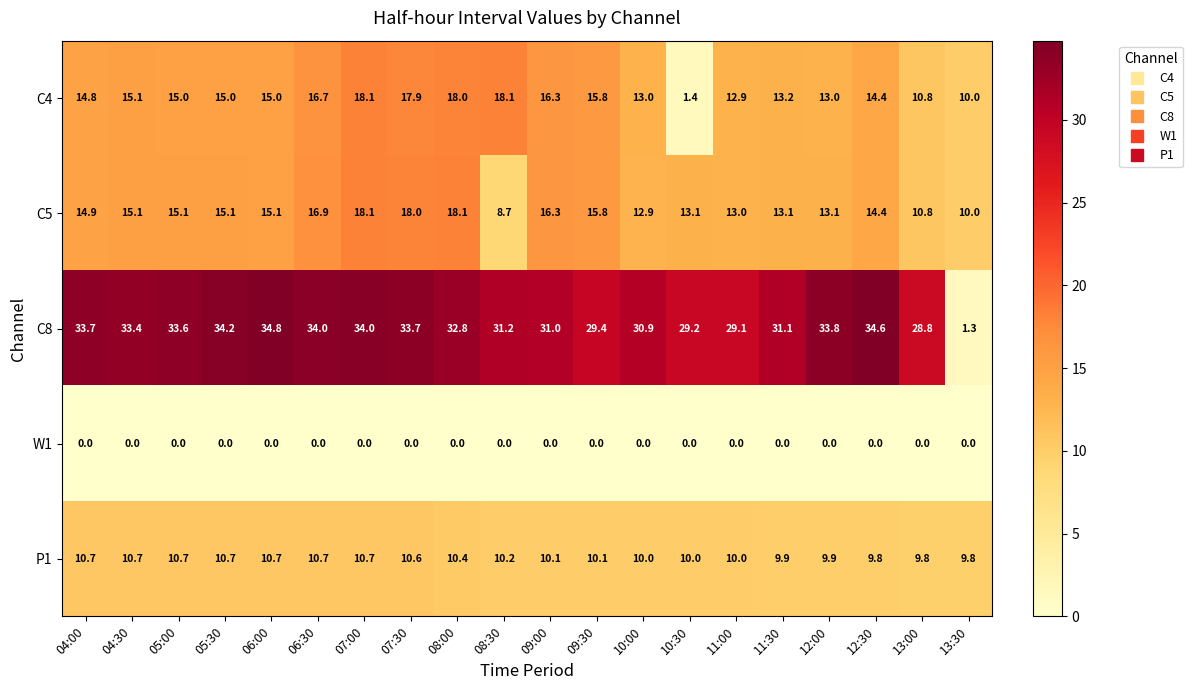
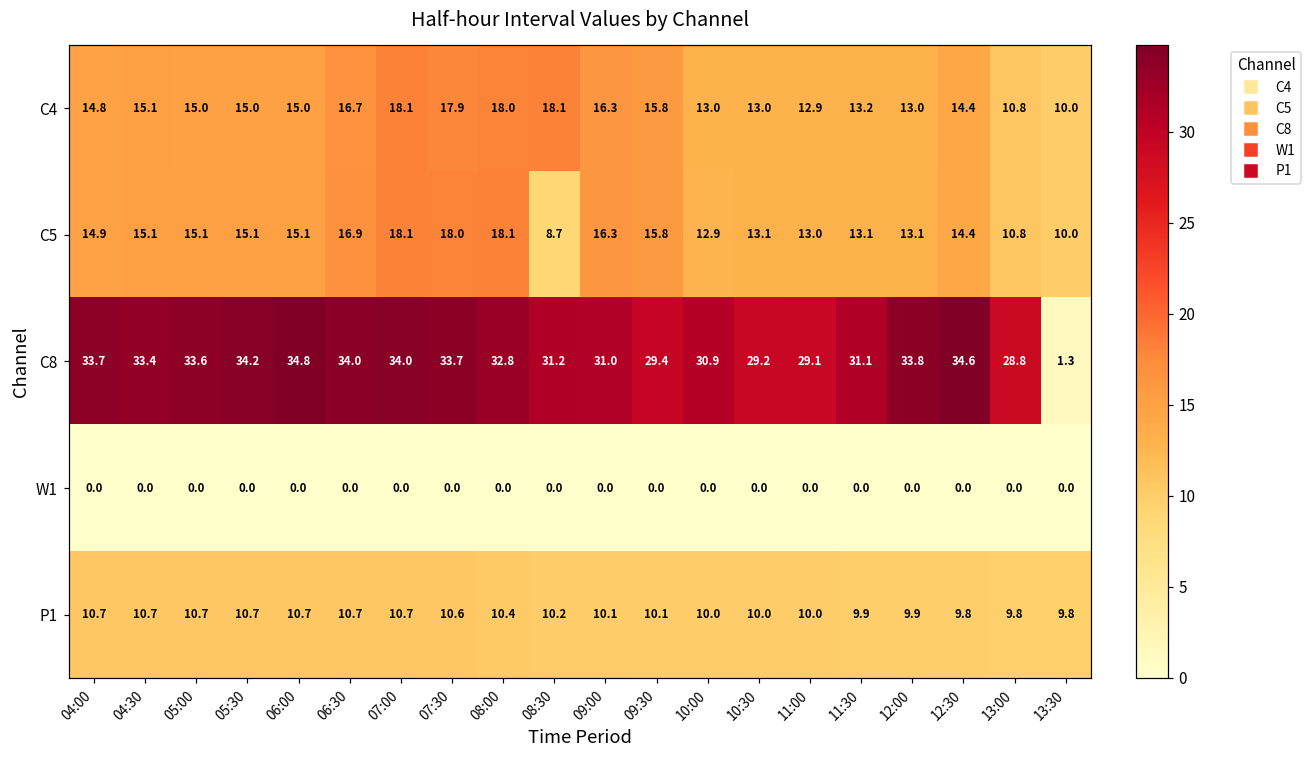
  {
    "C4": {
      "04:00": 14.8,
      "04:30": 15.1,
      "05:00": 15.0,
      "05:30": 15.0,
      "06:00": 15.0,
      "06:30": 16.7,
      "07:00": 18.1,
      "07:30": 17.9,
      "08:00": 18.0,
      "08:30": 18.1,
      "09:00": 16.3,
      "09:30": 15.8,
      "10:00": 13.0,
-     "10:30": 1.4,
+     "10:30": 13.0,
      "11:00": 12.9,
      "11:30": 13.2,
      "12:00": 13.0,
      "12:30": 14.4,
      "13:00": 10.8,
      "13:30": 10.0
    },
    "C5": {
      "04:00": 14.9,
      "04:30": 15.1,
      "05:00": 15.1,
      "05:30": 15.1,
      "06:00": 15.1,
      "06:30": 16.9,
      "07:00": 18.1,
      "07:30": 18.0,
      "08:00": 18.1,
      "08:30": 8.7,
      "09:00": 16.3,
      "09:30": 15.8,
      "10:00": 12.9,
      "10:30": 13.1,
      "11:00": 13.0,
      "11:30": 13.1,
      "12:00": 13.1,
      "12:30": 14.4,
      "13:00": 10.8,
      "13:30": 10.0
    },
    "C8": {
      "04:00": 33.7,
      "04:30": 33.4,
      "05:00": 33.6,
      "05:30": 34.2,
      "06:00": 34.8,
      "06:30": 34.0,
      "07:00": 34.0,
      "07:30": 33.7,
      "08:00": 32.8,
      "08:30": 31.2,
      "09:00": 31.0,
      "09:30": 29.4,
      "10:00": 30.9,
      "10:30": 29.2,
      "11:00": 29.1,
      "11:30": 31.1,
      "12:00": 33.8,
      "12:30": 34.6,
      "13:00": 28.8,
      "13:30": 1.3
    },
    "W1": {
      "04:00": 0.0,
      "04:30": 0.0,
      "05:00": 0.0,
      "05:30": 0.0,
      "06:00": 0.0,
      "06:30": 0.0,
      "07:00": 0.0,
      "07:30": 0.0,
      "08:00": 0.0,
      "08:30": 0.0,
      "09:00": 0.0,
      "09:30": 0.0,
      "10:00": 0.0,
      "10:30": 0.0,
      "11:00": 0.0,
      "11:30": 0.0,
      "12:00": 0.0,
      "12:30": 0.0,
      "13:00": 0.0,
      "13:30": 0.0
    },
    "P1": {
      "04:00": 10.7,
      "04:30": 10.7,
      "05:00": 10.7,
      "05:30": 10.7,
      "06:00": 10.7,
      "06:30": 10.7,
      "07:00": 10.7,
      "07:30": 10.6,
      "08:00": 10.4,
      "08:30": 10.2,
      "09:00": 10.1,
      "09:30": 10.1,
      "10:00": 10.0,
      "10:30": 10.0,
      "11:00": 10.0,
      "11:30": 9.9,
      "12:00": 9.9,
      "12:30": 9.8,
      "13:00": 9.8,
      "13:30": 9.8
    }
  }
